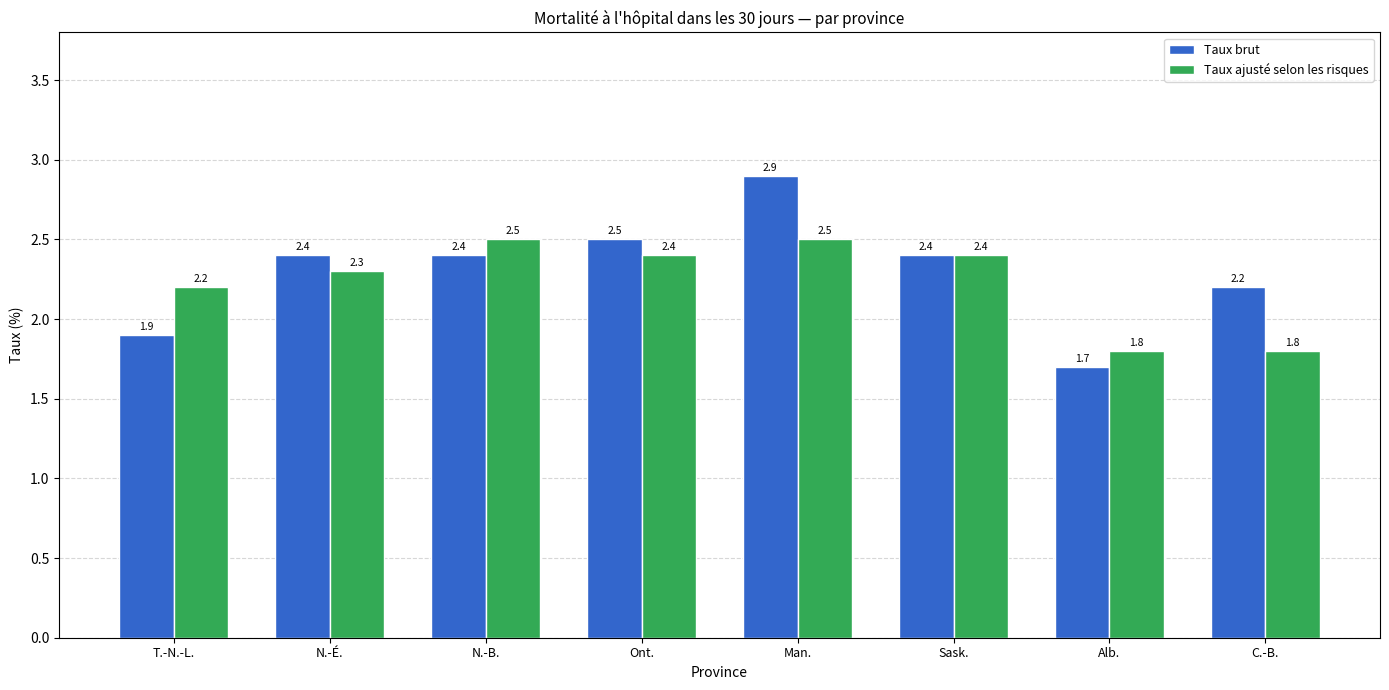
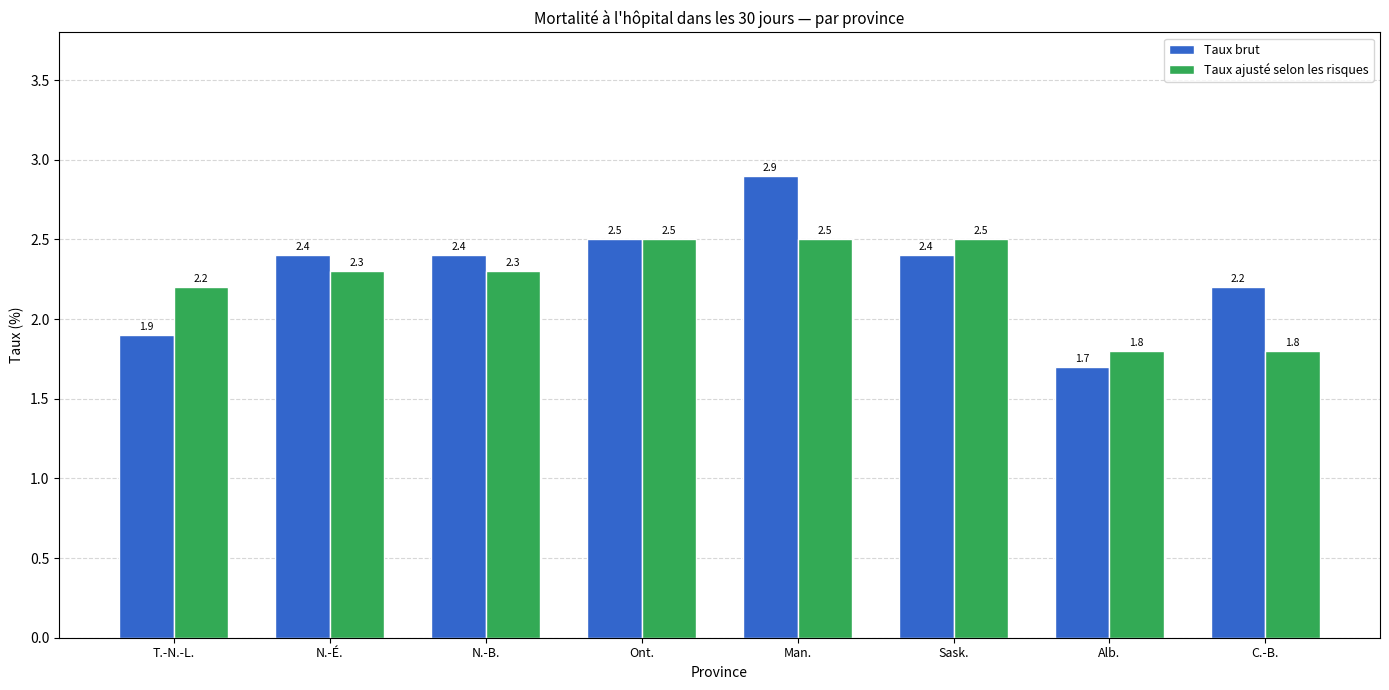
  {
    "Taux brut": {
      "T.-N.-L.": 1.9,
      "N.-É.": 2.4,
      "N.-B.": 2.4,
      "Ont.": 2.5,
      "Man.": 2.9,
      "Sask.": 2.4,
      "Alb.": 1.7,
      "C.-B.": 2.2
    },
    "Taux ajusté selon les risques": {
      "T.-N.-L.": 2.2,
      "N.-É.": 2.3,
-     "N.-B.": 2.5,
-     "Ont.": 2.4,
+     "N.-B.": 2.3,
+     "Ont.": 2.5,
      "Man.": 2.5,
-     "Sask.": 2.4,
+     "Sask.": 2.5,
      "Alb.": 1.8,
      "C.-B.": 1.8
    }
  }
